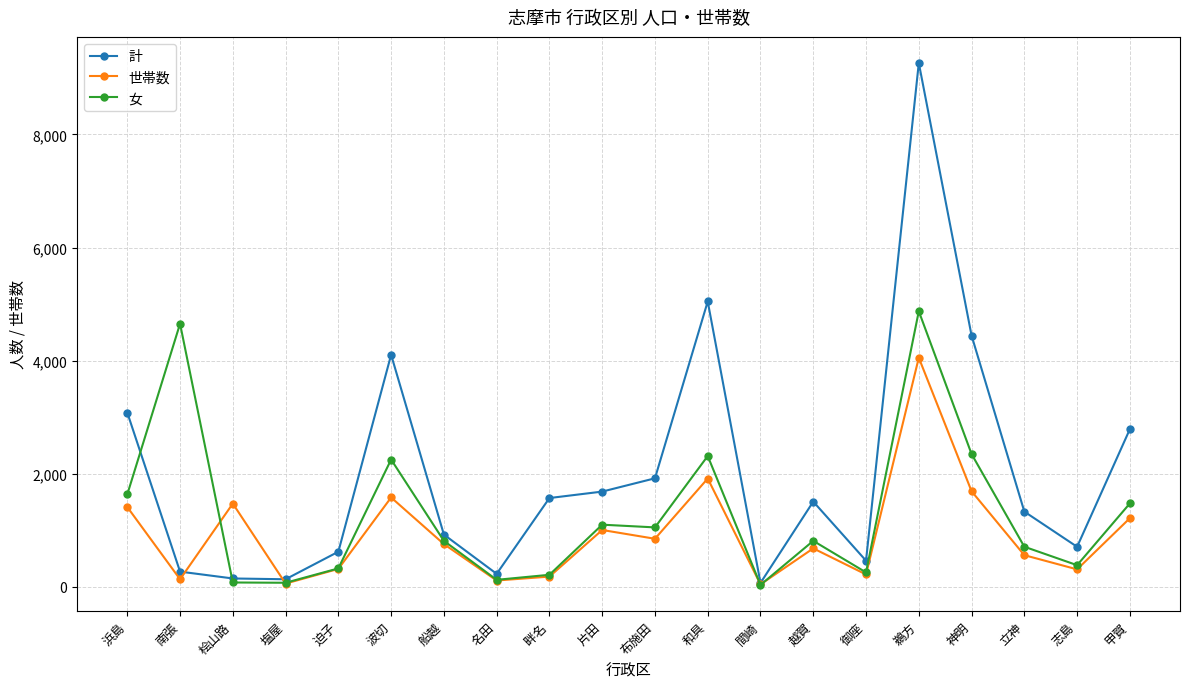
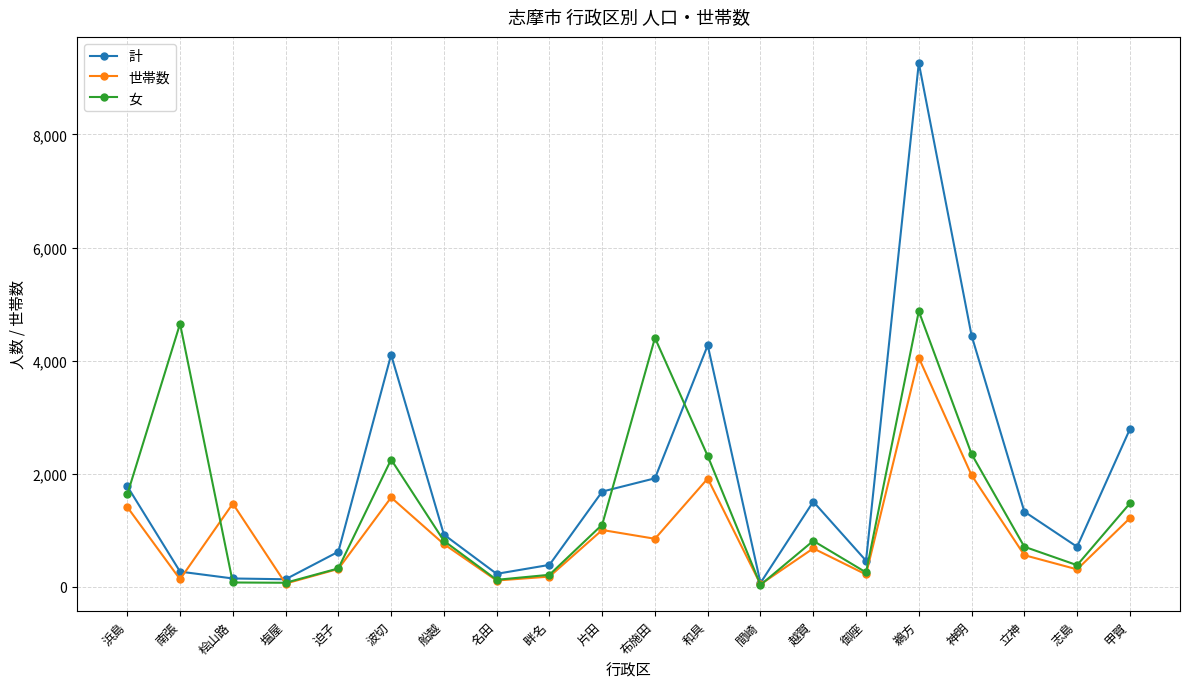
  {
    "計": {
-     "浜島": "3,100",
+     "浜島": "1,800",
      "南張": "300",
      "桧山路": "200",
      "塩屋": "100",
      "迫子": "600",
      "波切": "4,100",
      "船越": "900",
      "名田": "200",
-     "畔名": "1,600",
+     "畔名": "400",
      "片田": "1,700",
      "布施田": "1,900",
-     "和具": "5,000",
+     "和具": "4,300",
      "越賀": "1,500",
      "御座": "500",
      "鵜方": "9,300",
      "神明": "4,400",
      "立神": "1,300",
      "志島": "700",
      "甲賀": "2,800"
    },
    "世帯数": {
      "浜島": "1,400",
      "南張": "100",
      "桧山路": "1,500",
      "波切": "1,600",
      "船越": "800",
      "片田": "1,000",
      "布施田": "900",
      "和具": "1,900",
      "越賀": "700",
      "鵜方": "4,100",
-     "神明": "1,700",
+     "神明": "2,000",
      "立神": "600",
      "志島": "300",
      "甲賀": "1,200"
    },
    "女": {
      "浜島": "1,600",
      "南張": "4,700",
      "桧山路": "100",
      "波切": "2,300",
      "船越": "800",
      "片田": "1,100",
-     "布施田": "1,100",
+     "布施田": "4,400",
      "和具": "2,300",
      "越賀": "800",
      "鵜方": "4,900",
      "神明": "2,400",
      "立神": "700",
      "志島": "400",
      "甲賀": "1,500"
    }
  }
